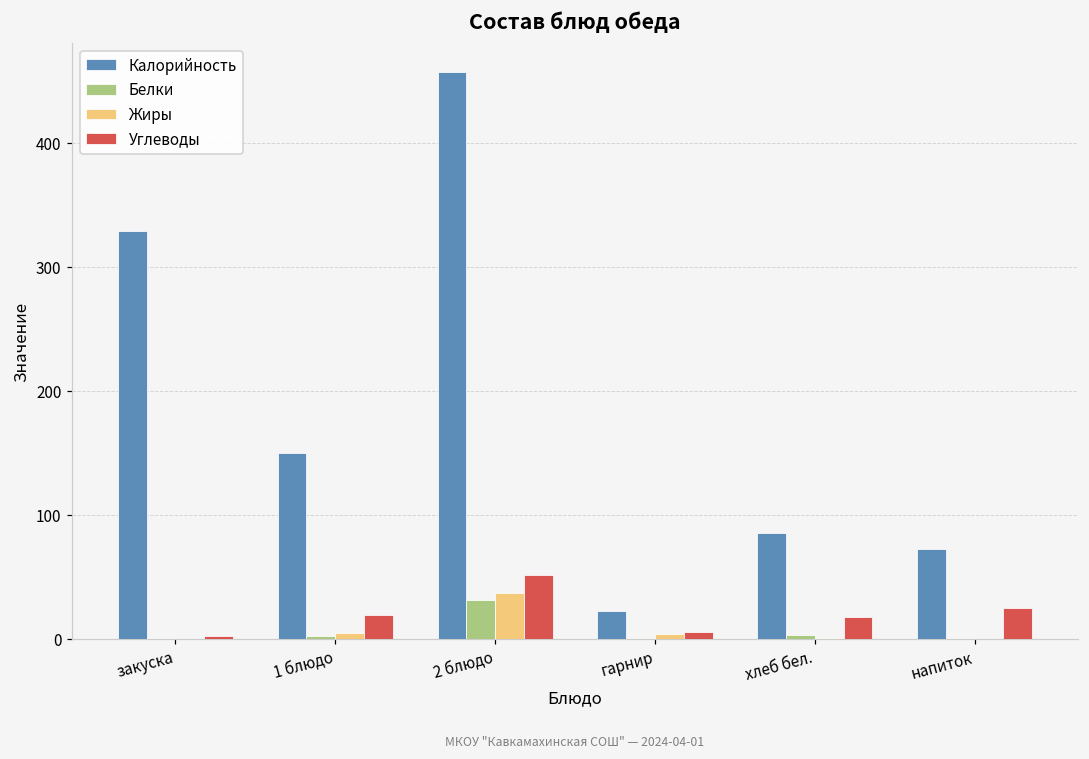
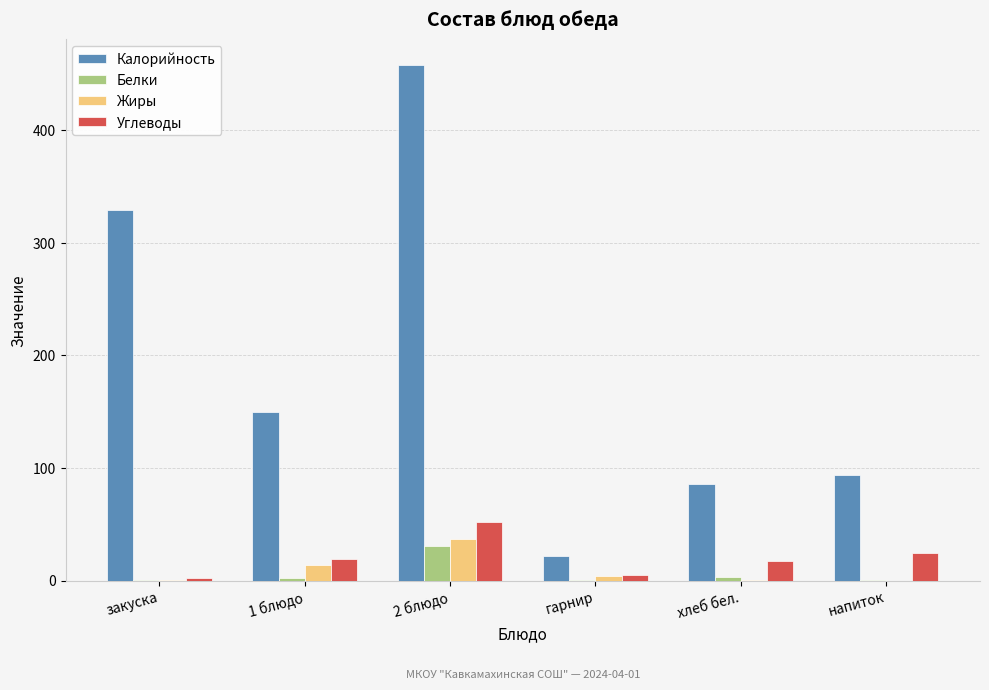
  {
    "Калорийность": {
      "закуска": 329,
      "1 блюдо": 150,
      "2 блюдо": 458,
      "гарнир": 22,
      "хлеб бел.": 86,
-     "напиток": 72
+     "напиток": 94
    },
    "Белки": {
      "1 блюдо": 3,
      "2 блюдо": 31,
      "хлеб бел.": 3
    },
    "Жиры": {
-     "1 блюдо": 5,
+     "1 блюдо": 14,
      "2 блюдо": 37,
      "гарнир": 4,
      "напиток": 0
    },
    "Углеводы": {
      "закуска": 2,
      "1 блюдо": 19,
      "2 блюдо": 52,
      "гарнир": 5,
      "хлеб бел.": 18,
      "напиток": 25
    }
  }
